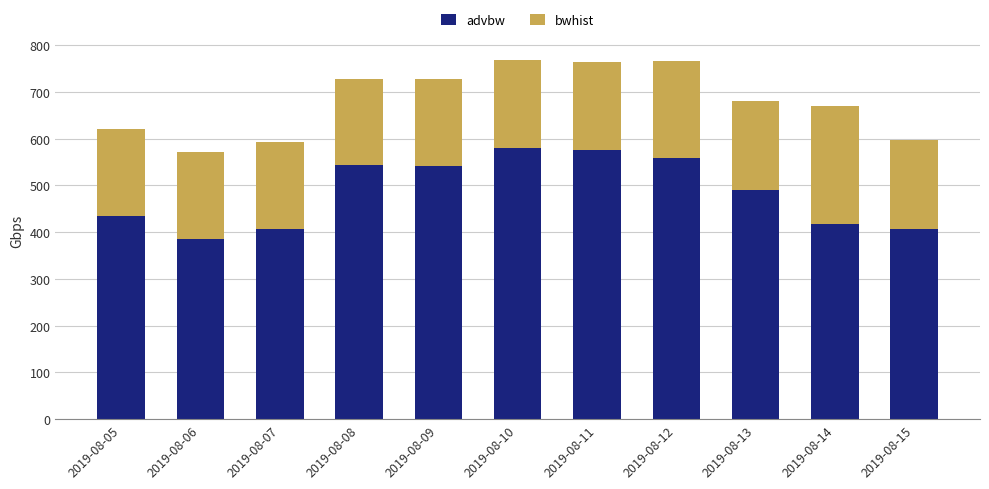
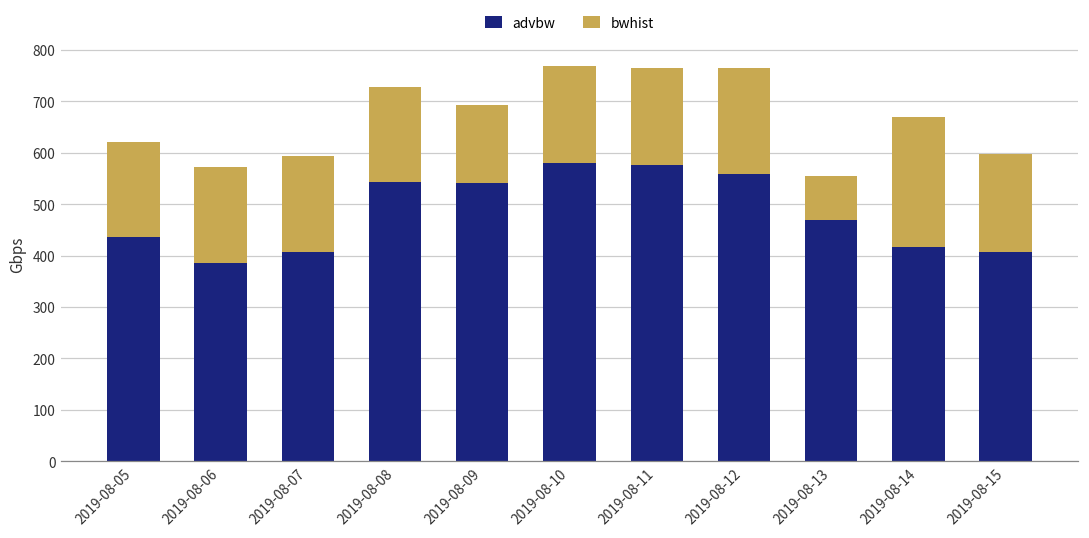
  {
    "advbw": {
      "2019-08-05": 440,
      "2019-08-06": 390,
      "2019-08-07": 410,
      "2019-08-08": 540,
      "2019-08-09": 540,
      "2019-08-10": 580,
      "2019-08-11": 580,
      "2019-08-12": 560,
-     "2019-08-13": 490,
+     "2019-08-13": 470,
      "2019-08-14": 420,
      "2019-08-15": 410
    },
    "bwhist": {
      "2019-08-05": 190,
      "2019-08-06": 190,
      "2019-08-07": 190,
      "2019-08-08": 190,
-     "2019-08-09": 190,
+     "2019-08-09": 150,
      "2019-08-10": 190,
      "2019-08-11": 190,
      "2019-08-12": 210,
-     "2019-08-13": 190,
+     "2019-08-13": 90,
      "2019-08-14": 250,
      "2019-08-15": 190
    }
  }
